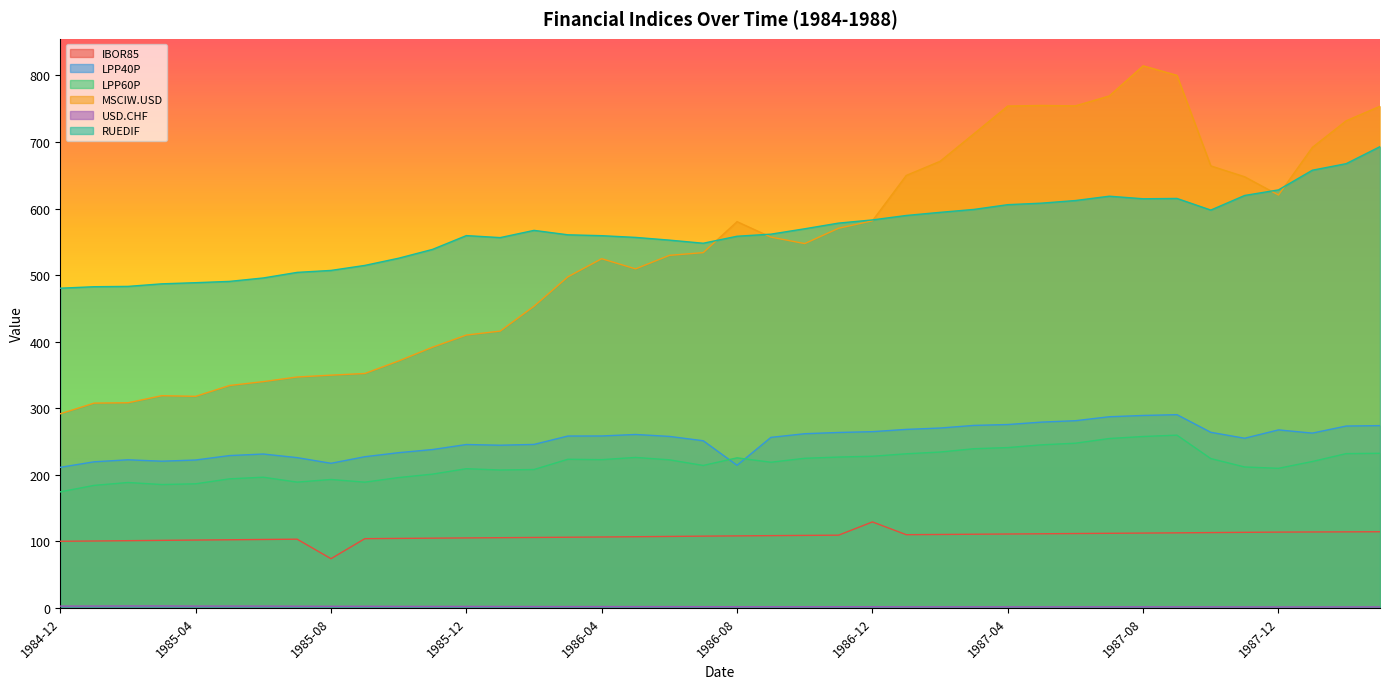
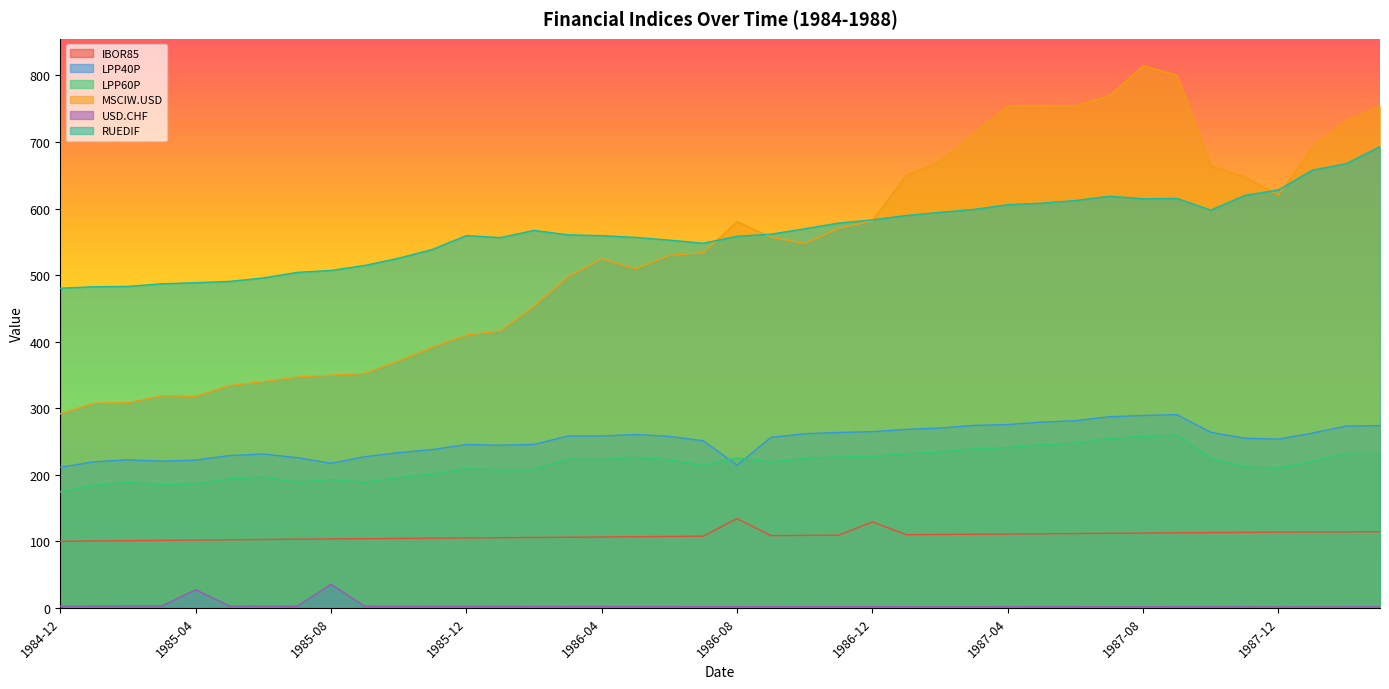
  {
    "IBOR85": {
      "1984-12": 100,
      "1985-04": 100,
-     "1985-08": 70,
+     "1985-08": 100,
      "1985-12": 110,
      "1986-04": 110,
-     "1986-08": 110,
+     "1986-08": 130,
      "1986-12": 130,
      "1987-04": 110,
      "1987-08": 110,
      "1987-12": 110
    },
    "LPP40P": {
      "1984-12": 210,
      "1985-04": 220,
      "1985-08": 220,
      "1985-12": 250,
      "1986-04": 260,
      "1986-08": 210,
      "1986-12": 260,
      "1987-04": 280,
      "1987-08": 290,
-     "1987-12": 270
+     "1987-12": 250
    },
    "MSCIW.USD": {
      "1984-12": 290,
      "1985-04": 320,
      "1985-08": 350,
      "1985-12": 410,
      "1986-04": 520,
      "1986-08": 580,
      "1987-04": 750,
      "1987-08": 810,
      "1987-12": 620
    },
    "USD.CHF": {
      "1984-12": 0,
-     "1985-04": 0,
-     "1985-08": 0,
+     "1985-04": 30,
+     "1985-08": 40,
      "1985-12": 0,
      "1986-04": 0,
      "1986-08": 0,
      "1986-12": 0,
      "1987-04": 0,
      "1987-08": 0,
      "1987-12": 0
    }
  }
